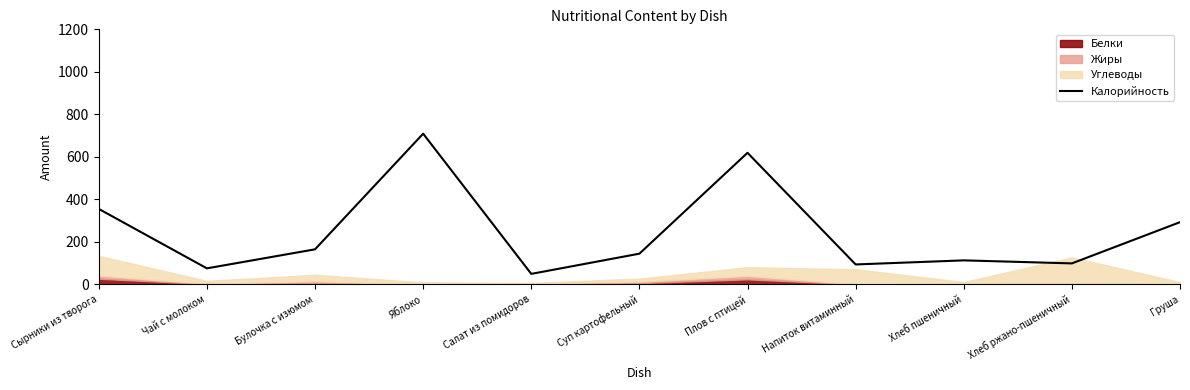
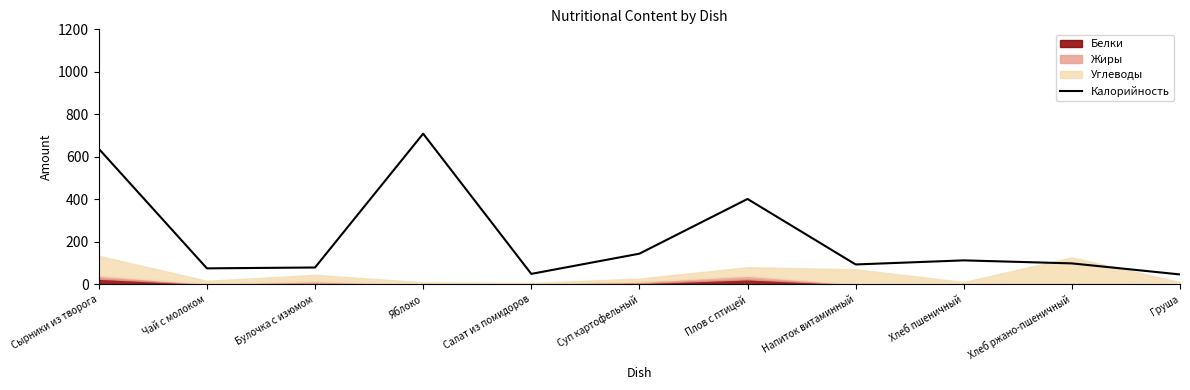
  {
    "Калорийность": {
-     "Сырники из творога": 360,
+     "Сырники из творога": 640,
      "Чай с молоком": 80,
-     "Булочка с изюмом": 170,
+     "Булочка с изюмом": 80,
      "Яблоко": 710,
      "Салат из помидоров": 50,
      "Суп картофельный": 140,
-     "Плов с птицей": 620,
+     "Плов с птицей": 400,
      "Напиток витаминный": 90,
      "Хлеб пшеничный": 110,
      "Хлеб ржано-пшеничный": 100,
-     "Груша": 290
+     "Груша": 50
    },
    "Белки": {
      "Сырники из творога": 30,
      "Плов с птицей": 20
    },
    "Жиры": {
      "Сырники из творога": 10,
      "Плов с птицей": 20
    },
    "Углеводы": {
      "Сырники из творога": 90,
      "Чай с молоком": 10,
      "Булочка с изюмом": 30,
      "Суп картофельный": 10,
      "Плов с птицей": 40,
      "Напиток витаминный": 70,
      "Хлеб ржано-пшеничный": 120
    }
  }
